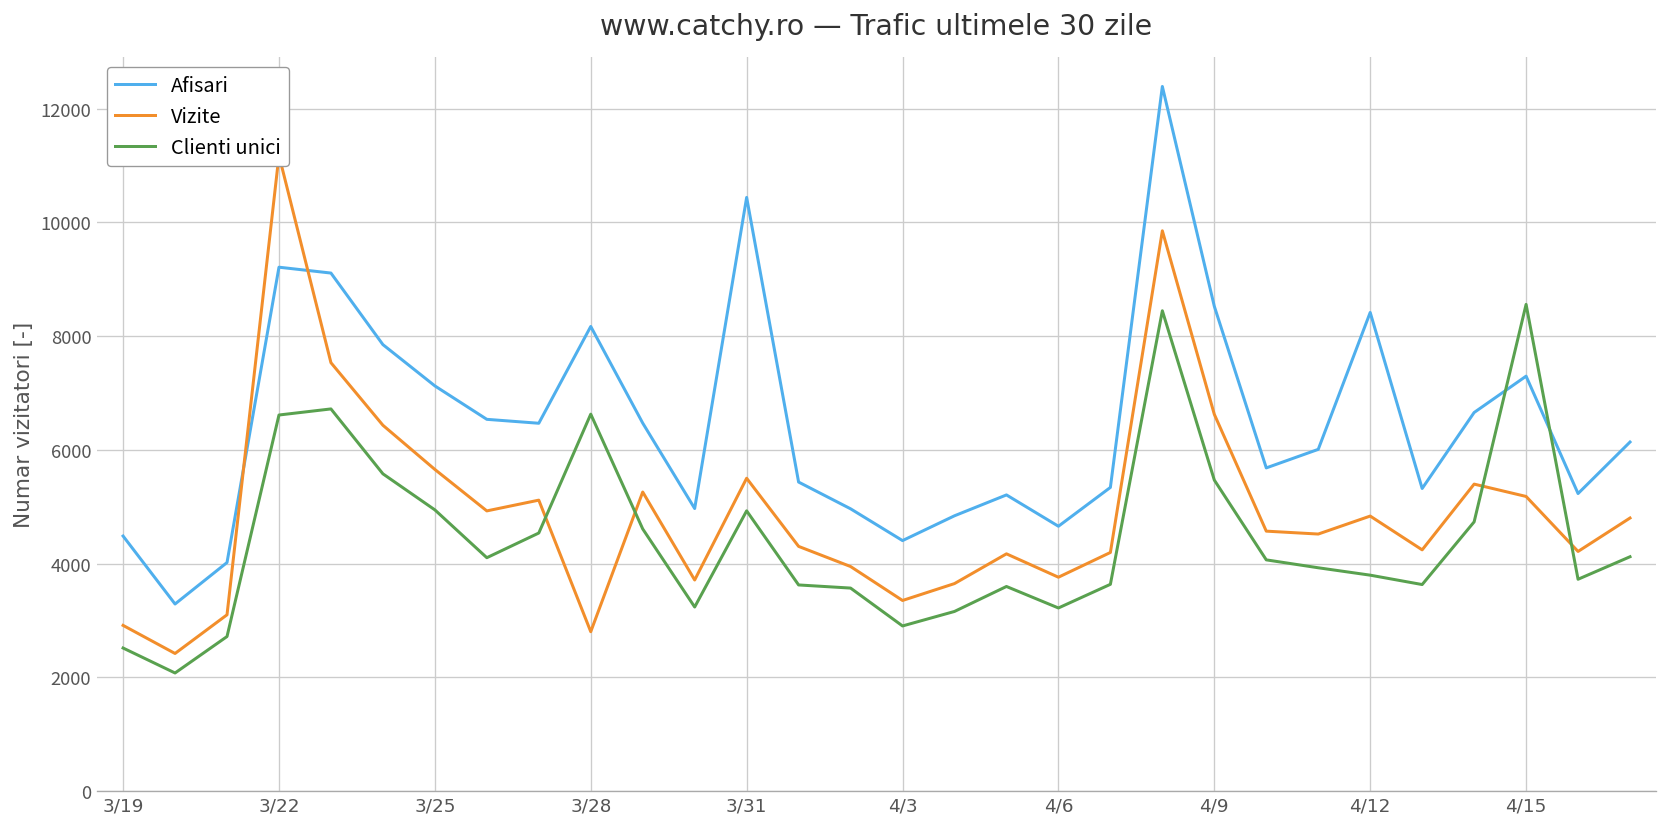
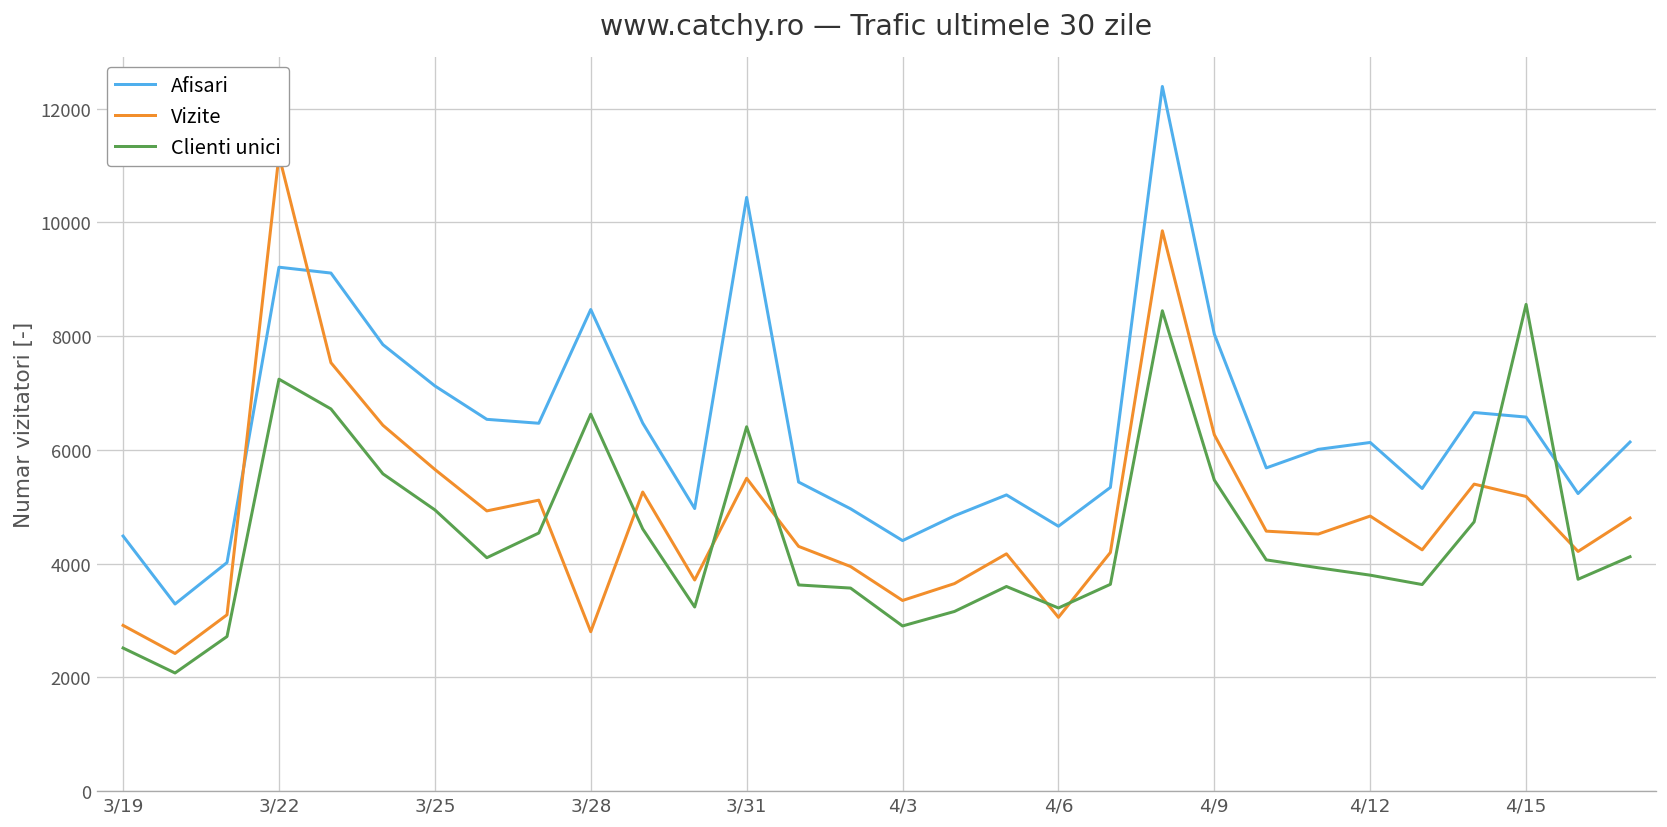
  {
    "Afisari": {
      "3/19": 4500,
      "3/22": 9200,
      "3/25": 7100,
-     "3/28": 8200,
+     "3/28": 8500,
      "3/31": 10400,
      "4/3": 4400,
      "4/6": 4700,
-     "4/9": 8500,
-     "4/12": 8400,
-     "4/15": 7300
+     "4/9": 8000,
+     "4/12": 6100,
+     "4/15": 6600
    },
    "Vizite": {
      "3/19": 2900,
      "3/25": 5700,
      "3/28": 2800,
      "3/31": 5500,
      "4/3": 3400,
-     "4/6": 3800,
-     "4/9": 6600,
+     "4/6": 3100,
+     "4/9": 6300,
      "4/12": 4800,
      "4/15": 5200
    },
    "Clienti unici": {
      "3/19": 2500,
-     "3/22": 6600,
+     "3/22": 7200,
      "3/25": 4900,
      "3/28": 6600,
-     "3/31": 4900,
+     "3/31": 6400,
      "4/3": 2900,
      "4/6": 3200,
      "4/9": 5500,
      "4/12": 3800,
      "4/15": 8600
    }
  }
